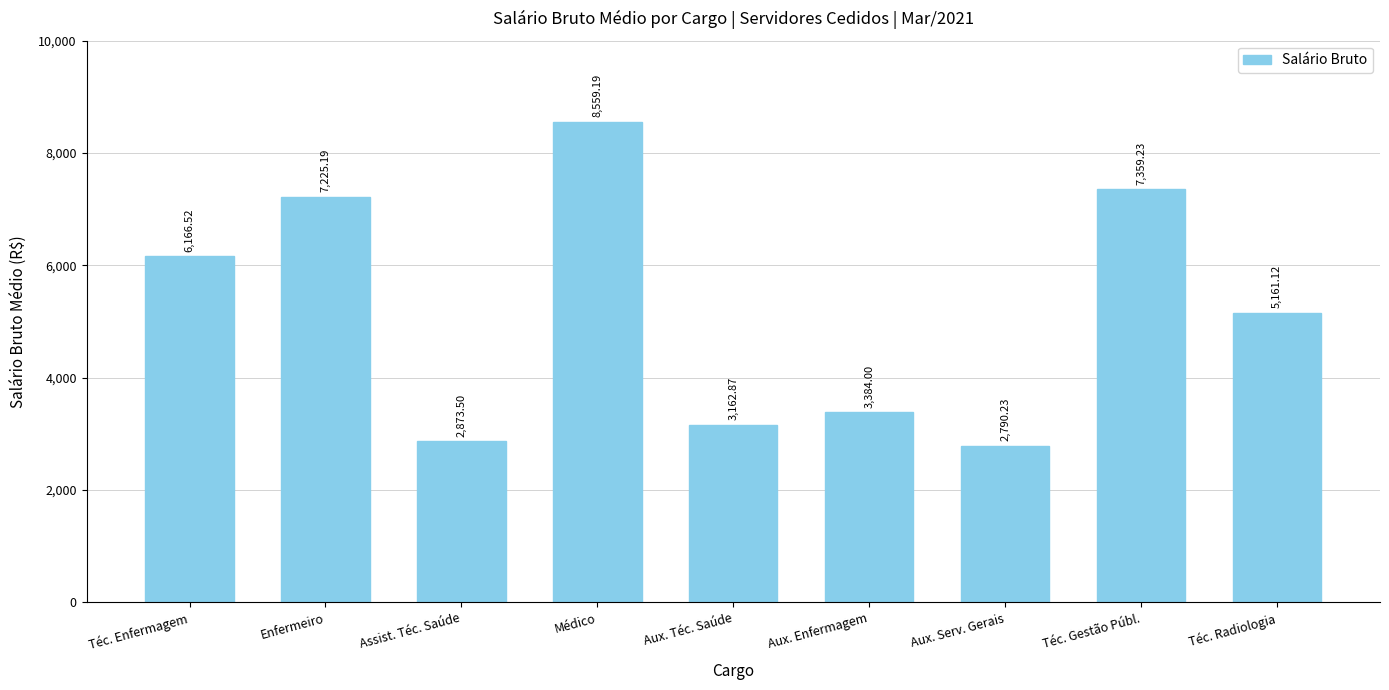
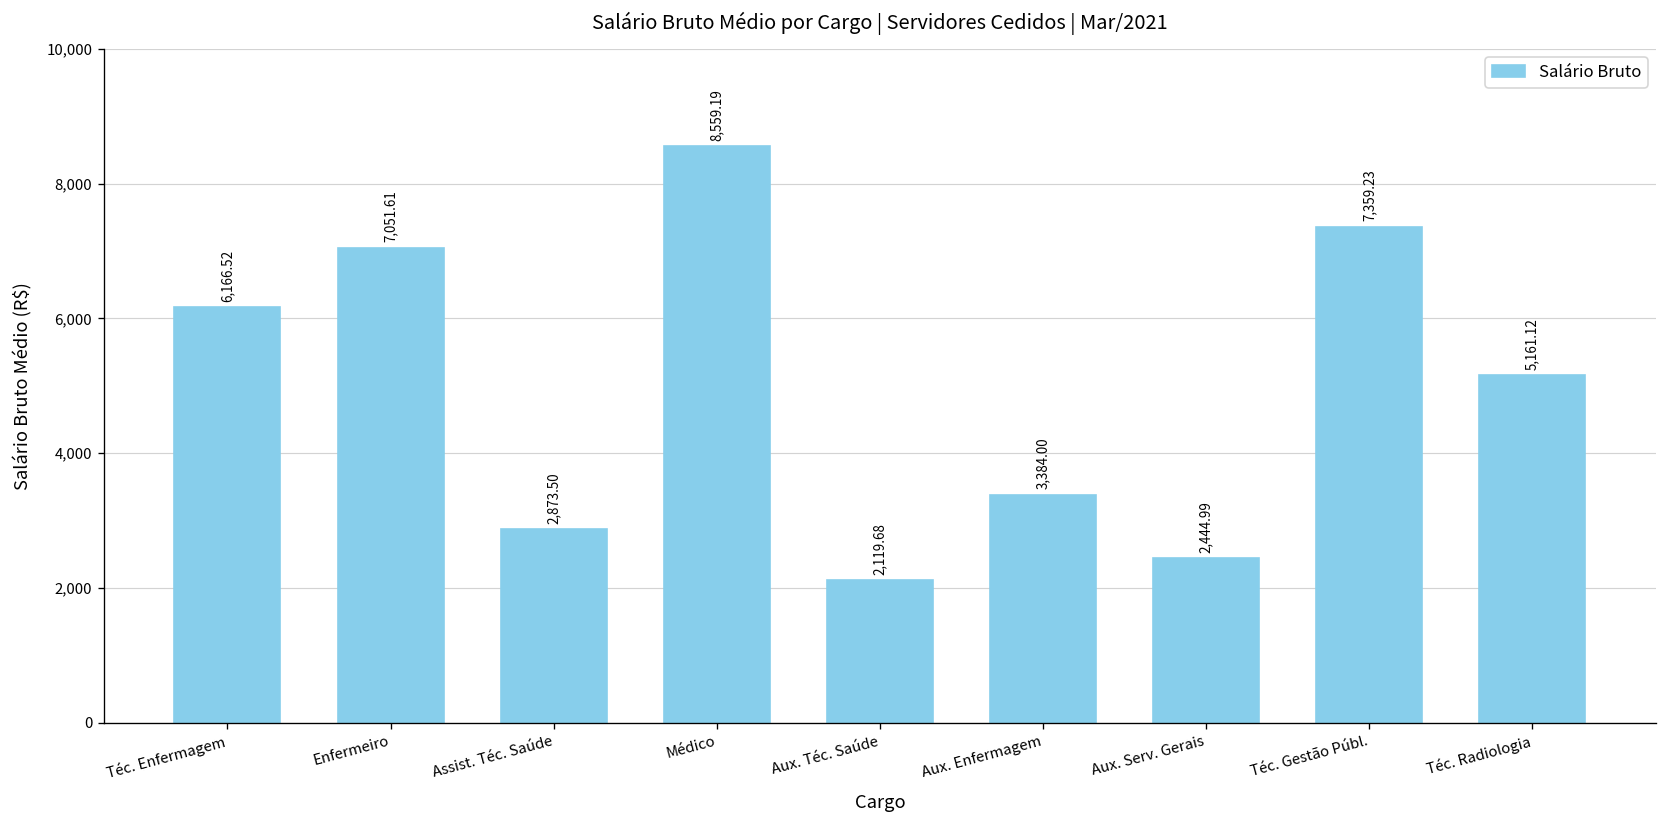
  {
    "Téc. Enfermagem": "6,166.52",
-   "Enfermeiro": "7,225.19",
+   "Enfermeiro": "7,051.61",
    "Assist. Téc. Saúde": "2,873.50",
    "Médico": "8,559.19",
-   "Aux. Téc. Saúde": "3,162.87",
+   "Aux. Téc. Saúde": "2,119.68",
    "Aux. Enfermagem": "3,384.00",
-   "Aux. Serv. Gerais": "2,790.23",
+   "Aux. Serv. Gerais": "2,444.99",
    "Téc. Gestão Públ.": "7,359.23",
    "Téc. Radiologia": "5,161.12"
  }
